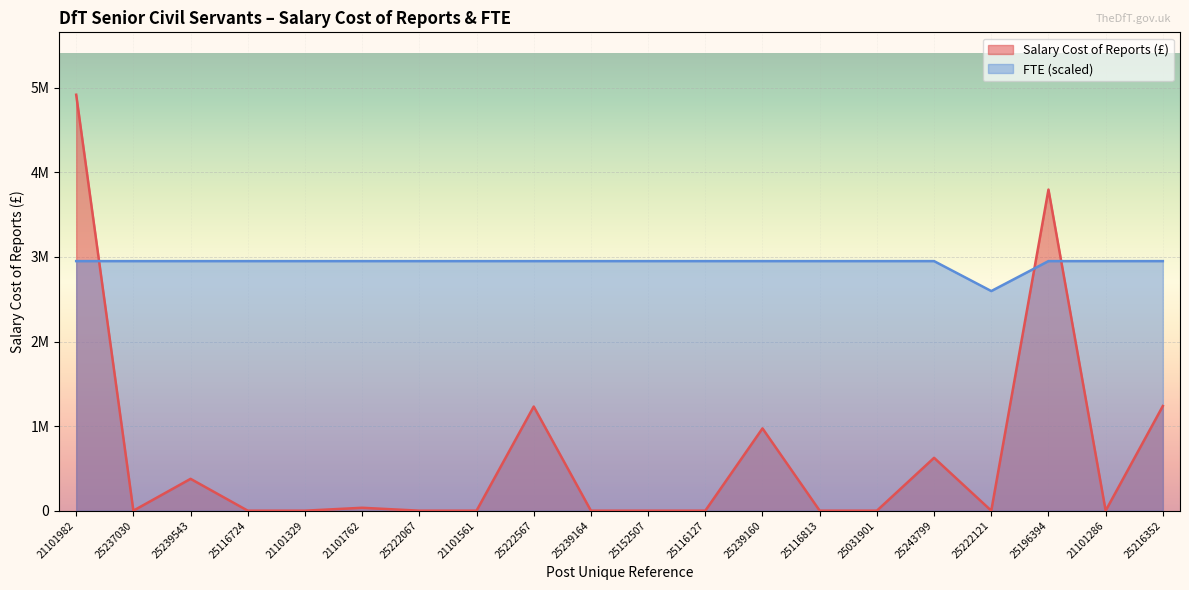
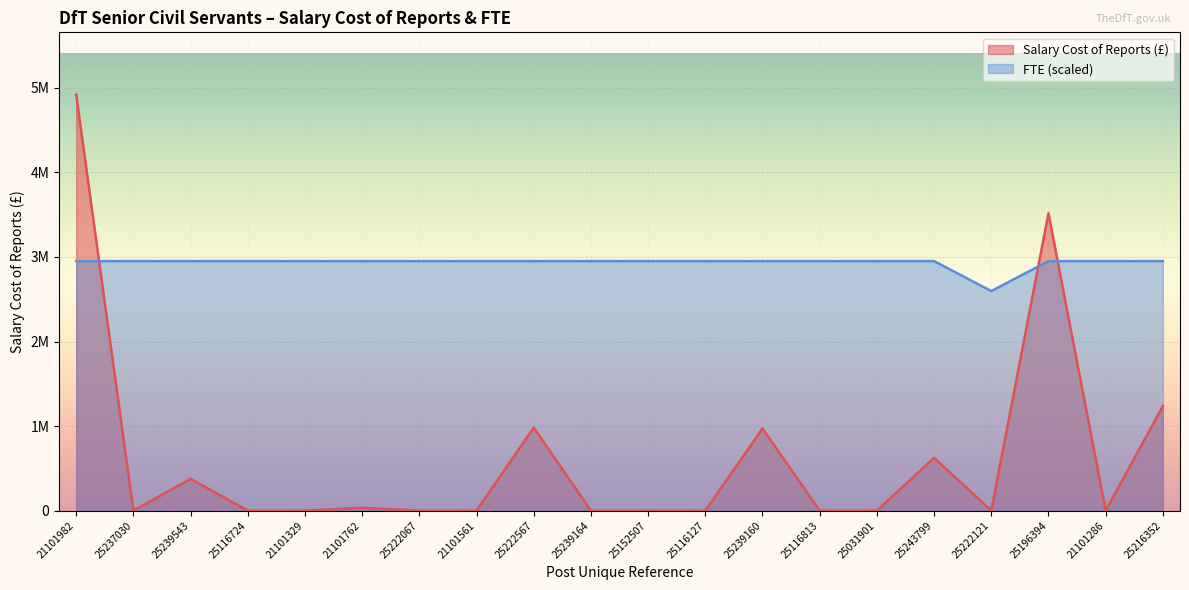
  {
    "Salary Cost of Reports (£)": {
      "21101982": 4900000,
      "25237030": 0,
      "25239543": 400000,
      "25116724": 0,
      "21101329": 0,
      "21101762": 0,
      "25222067": 0,
      "21101561": 0,
-     "25222567": 1200000,
+     "25222567": 1000000,
      "25239164": 0,
      "25152507": 0,
      "25116127": 0,
      "25239160": 1000000,
      "25116813": 0,
      "25031901": 0,
      "25243799": 600000,
      "25222121": 0,
-     "25196394": 3800000,
+     "25196394": 3500000,
      "21101286": 0,
      "25216352": 1200000
    },
    "FTE (scaled)": {
      "21101982": 3000000,
      "25237030": 3000000,
      "25239543": 3000000,
      "25116724": 3000000,
      "21101329": 3000000,
      "21101762": 3000000,
      "25222067": 3000000,
      "21101561": 3000000,
      "25222567": 3000000,
      "25239164": 3000000,
      "25152507": 3000000,
      "25116127": 3000000,
      "25239160": 3000000,
      "25116813": 3000000,
      "25031901": 3000000,
      "25243799": 3000000,
      "25222121": 2600000,
      "25196394": 3000000,
      "21101286": 3000000,
      "25216352": 3000000
    }
  }
